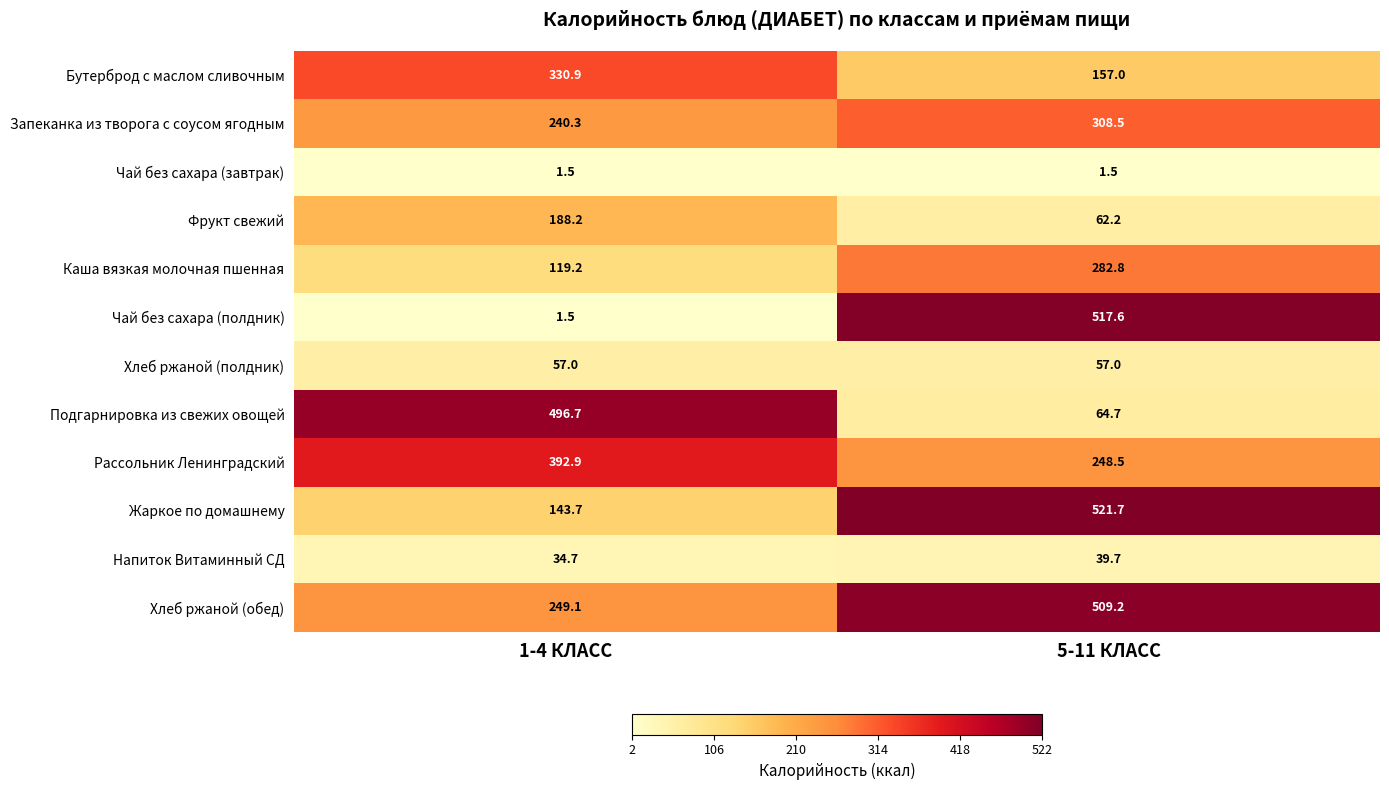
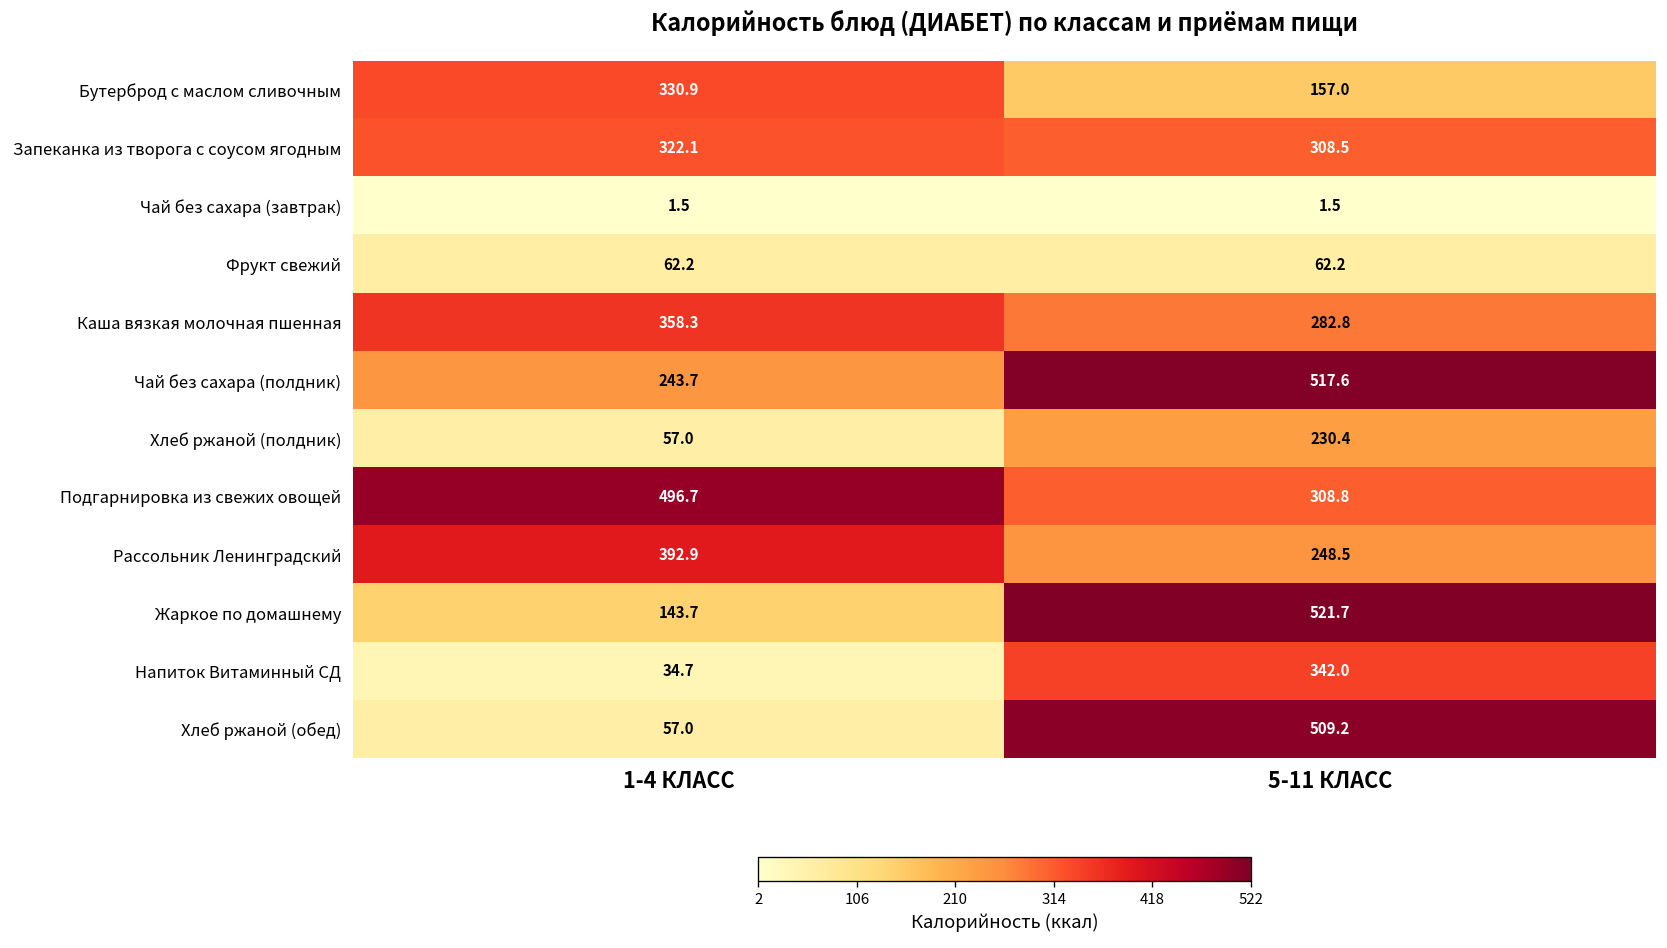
  {
    "Бутерброд с маслом сливочным": {
      "1-4 КЛАСС": 330.9,
      "5-11 КЛАСС": 157.0
    },
    "Запеканка из творога с соусом ягодным": {
-     "1-4 КЛАСС": 240.3,
+     "1-4 КЛАСС": 322.1,
      "5-11 КЛАСС": 308.5
    },
    "Чай без сахара (завтрак)": {
      "1-4 КЛАСС": 1.5,
      "5-11 КЛАСС": 1.5
    },
    "Фрукт свежий": {
-     "1-4 КЛАСС": 188.2,
+     "1-4 КЛАСС": 62.2,
      "5-11 КЛАСС": 62.2
    },
    "Каша вязкая молочная пшенная": {
-     "1-4 КЛАСС": 119.2,
+     "1-4 КЛАСС": 358.3,
      "5-11 КЛАСС": 282.8
    },
    "Чай без сахара (полдник)": {
-     "1-4 КЛАСС": 1.5,
+     "1-4 КЛАСС": 243.7,
      "5-11 КЛАСС": 517.6
    },
    "Хлеб ржаной (полдник)": {
      "1-4 КЛАСС": 57.0,
-     "5-11 КЛАСС": 57.0
+     "5-11 КЛАСС": 230.4
    },
    "Подгарнировка из свежих овощей": {
      "1-4 КЛАСС": 496.7,
-     "5-11 КЛАСС": 64.7
+     "5-11 КЛАСС": 308.8
    },
    "Рассольник Ленинградский": {
      "1-4 КЛАСС": 392.9,
      "5-11 КЛАСС": 248.5
    },
    "Жаркое по домашнему": {
      "1-4 КЛАСС": 143.7,
      "5-11 КЛАСС": 521.7
    },
    "Напиток Витаминный СД": {
      "1-4 КЛАСС": 34.7,
-     "5-11 КЛАСС": 39.7
+     "5-11 КЛАСС": 342.0
    },
    "Хлеб ржаной (обед)": {
-     "1-4 КЛАСС": 249.1,
+     "1-4 КЛАСС": 57.0,
      "5-11 КЛАСС": 509.2
    }
  }
